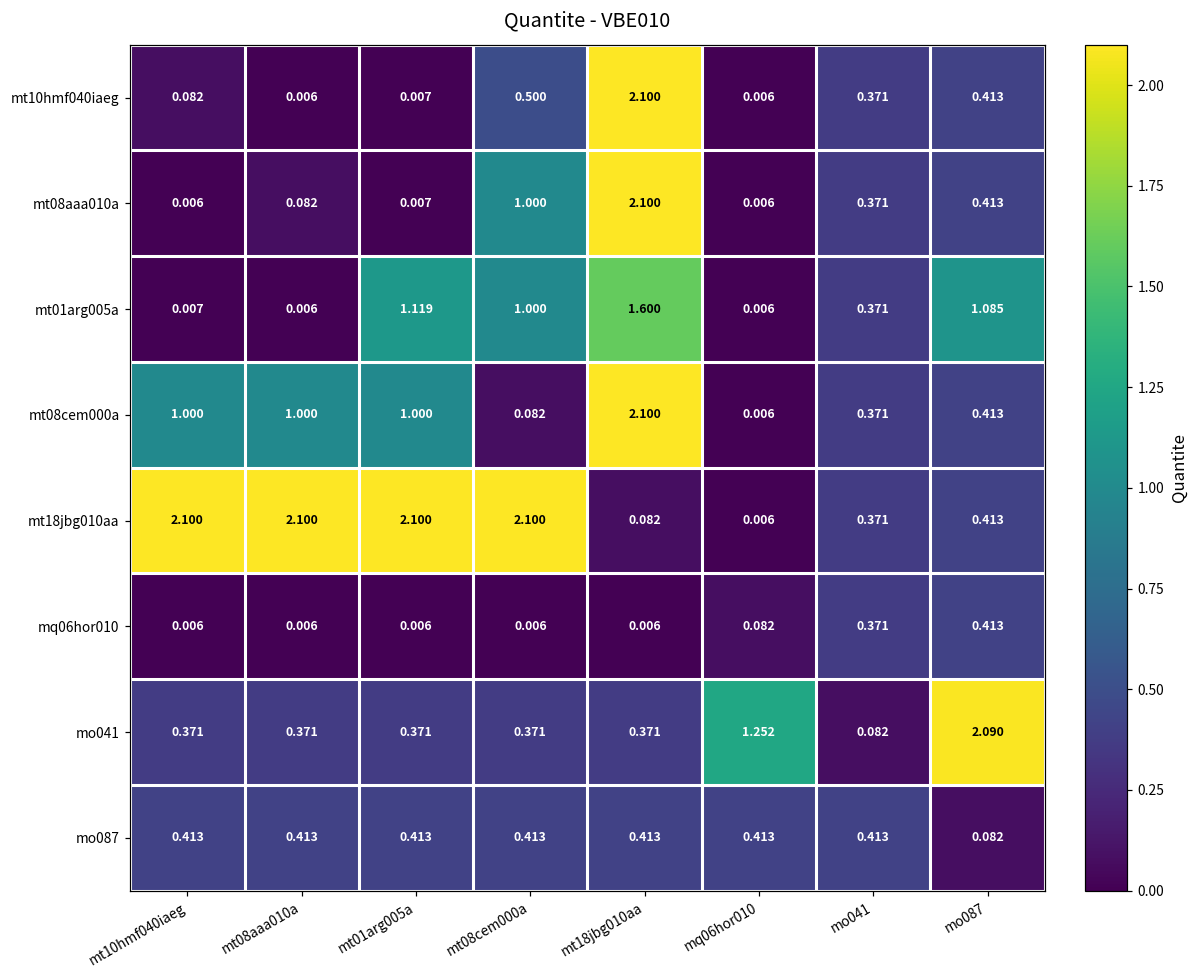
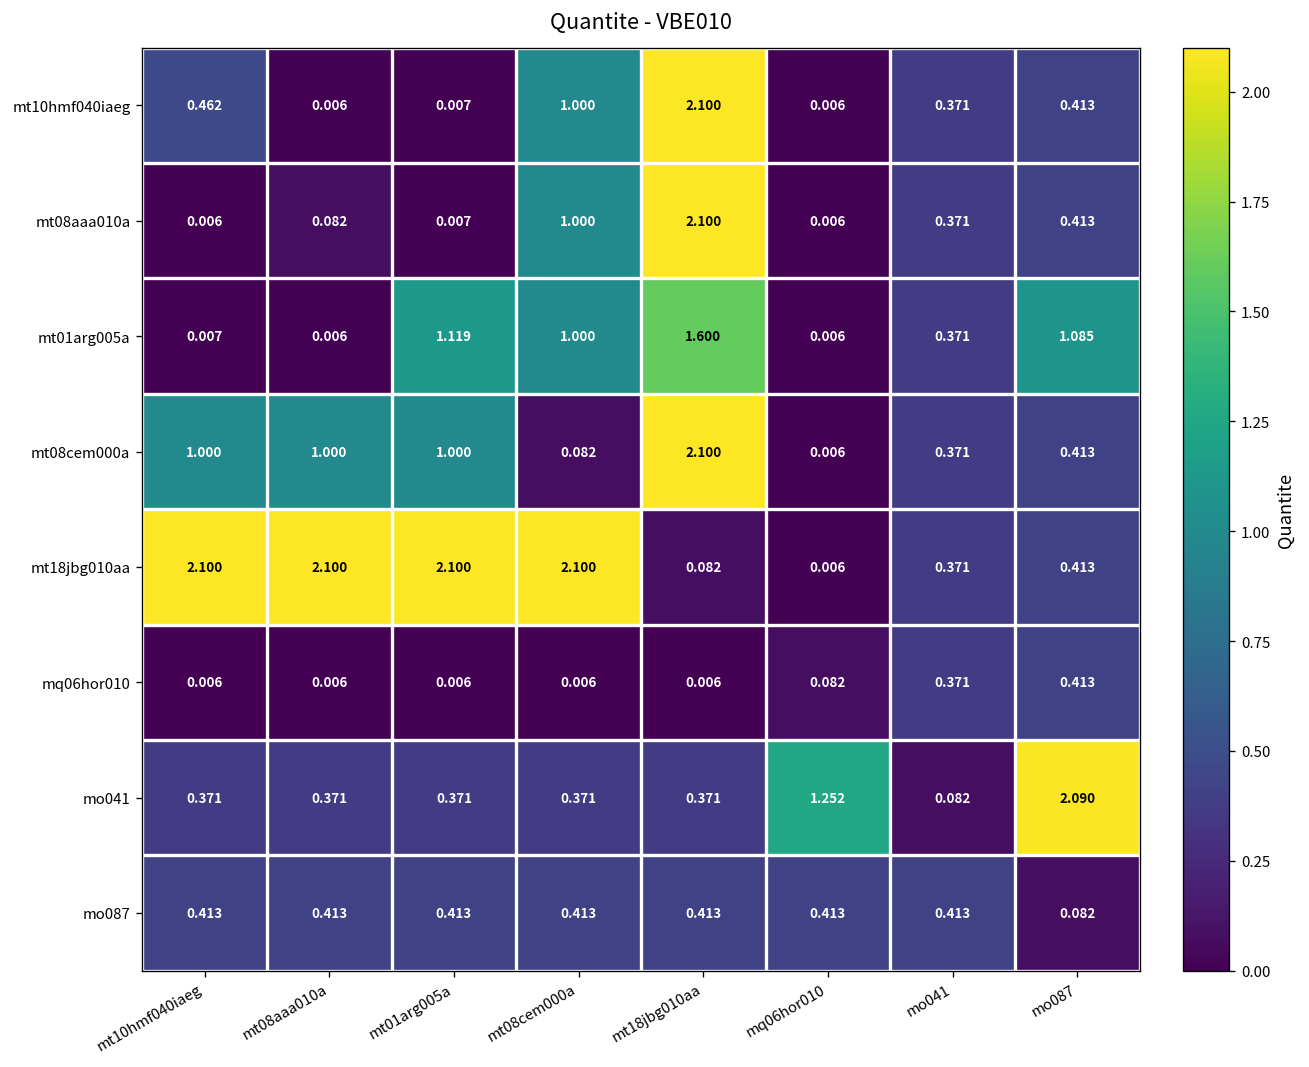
  {
    "mt10hmf040iaeg": {
-     "mt10hmf040iaeg": 0.082,
+     "mt10hmf040iaeg": 0.462,
      "mt08aaa010a": 0.006,
      "mt01arg005a": 0.007,
-     "mt08cem000a": 0.500,
+     "mt08cem000a": 1.000,
      "mt18jbg010aa": 2.100,
      "mq06hor010": 0.006,
      "mo041": 0.371,
      "mo087": 0.413
    },
    "mt08aaa010a": {
      "mt10hmf040iaeg": 0.006,
      "mt08aaa010a": 0.082,
      "mt01arg005a": 0.007,
      "mt08cem000a": 1.000,
      "mt18jbg010aa": 2.100,
      "mq06hor010": 0.006,
      "mo041": 0.371,
      "mo087": 0.413
    },
    "mt01arg005a": {
      "mt10hmf040iaeg": 0.007,
      "mt08aaa010a": 0.006,
      "mt01arg005a": 1.119,
      "mt08cem000a": 1.000,
      "mt18jbg010aa": 1.600,
      "mq06hor010": 0.006,
      "mo041": 0.371,
      "mo087": 1.085
    },
    "mt08cem000a": {
      "mt10hmf040iaeg": 1.000,
      "mt08aaa010a": 1.000,
      "mt01arg005a": 1.000,
      "mt08cem000a": 0.082,
      "mt18jbg010aa": 2.100,
      "mq06hor010": 0.006,
      "mo041": 0.371,
      "mo087": 0.413
    },
    "mt18jbg010aa": {
      "mt10hmf040iaeg": 2.100,
      "mt08aaa010a": 2.100,
      "mt01arg005a": 2.100,
      "mt08cem000a": 2.100,
      "mt18jbg010aa": 0.082,
      "mq06hor010": 0.006,
      "mo041": 0.371,
      "mo087": 0.413
    },
    "mq06hor010": {
      "mt10hmf040iaeg": 0.006,
      "mt08aaa010a": 0.006,
      "mt01arg005a": 0.006,
      "mt08cem000a": 0.006,
      "mt18jbg010aa": 0.006,
      "mq06hor010": 0.082,
      "mo041": 0.371,
      "mo087": 0.413
    },
    "mo041": {
      "mt10hmf040iaeg": 0.371,
      "mt08aaa010a": 0.371,
      "mt01arg005a": 0.371,
      "mt08cem000a": 0.371,
      "mt18jbg010aa": 0.371,
      "mq06hor010": 1.252,
      "mo041": 0.082,
      "mo087": 2.090
    },
    "mo087": {
      "mt10hmf040iaeg": 0.413,
      "mt08aaa010a": 0.413,
      "mt01arg005a": 0.413,
      "mt08cem000a": 0.413,
      "mt18jbg010aa": 0.413,
      "mq06hor010": 0.413,
      "mo041": 0.413,
      "mo087": 0.082
    }
  }
